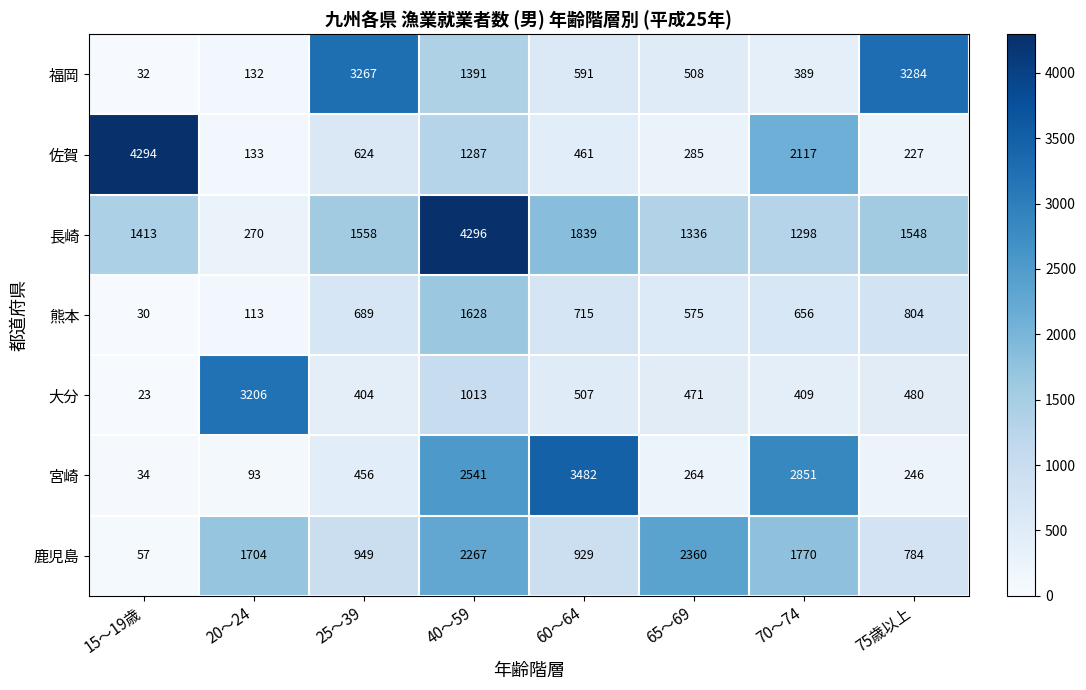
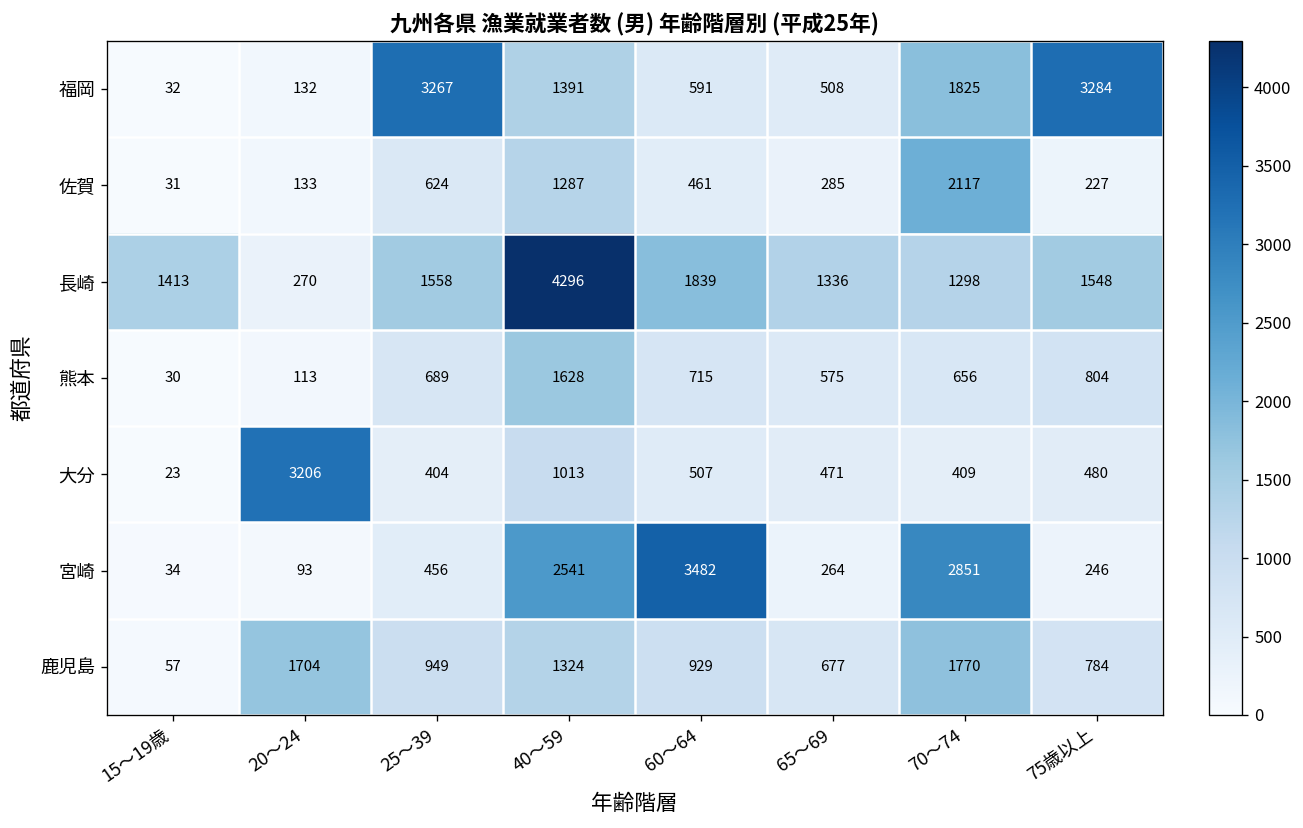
  {
    "福岡": {
      "15～19歳": 32,
      "20～24": 132,
      "25～39": 3267,
      "40～59": 1391,
      "60～64": 591,
      "65～69": 508,
-     "70～74": 389,
+     "70～74": 1825,
      "75歳以上": 3284
    },
    "佐賀": {
-     "15～19歳": 4294,
+     "15～19歳": 31,
      "20～24": 133,
      "25～39": 624,
      "40～59": 1287,
      "60～64": 461,
      "65～69": 285,
      "70～74": 2117,
      "75歳以上": 227
    },
    "長崎": {
      "15～19歳": 1413,
      "20～24": 270,
      "25～39": 1558,
      "40～59": 4296,
      "60～64": 1839,
      "65～69": 1336,
      "70～74": 1298,
      "75歳以上": 1548
    },
    "熊本": {
      "15～19歳": 30,
      "20～24": 113,
      "25～39": 689,
      "40～59": 1628,
      "60～64": 715,
      "65～69": 575,
      "70～74": 656,
      "75歳以上": 804
    },
    "大分": {
      "15～19歳": 23,
      "20～24": 3206,
      "25～39": 404,
      "40～59": 1013,
      "60～64": 507,
      "65～69": 471,
      "70～74": 409,
      "75歳以上": 480
    },
    "宮崎": {
      "15～19歳": 34,
      "20～24": 93,
      "25～39": 456,
      "40～59": 2541,
      "60～64": 3482,
      "65～69": 264,
      "70～74": 2851,
      "75歳以上": 246
    },
    "鹿児島": {
      "15～19歳": 57,
      "20～24": 1704,
      "25～39": 949,
-     "40～59": 2267,
+     "40～59": 1324,
      "60～64": 929,
-     "65～69": 2360,
+     "65～69": 677,
      "70～74": 1770,
      "75歳以上": 784
    }
  }
